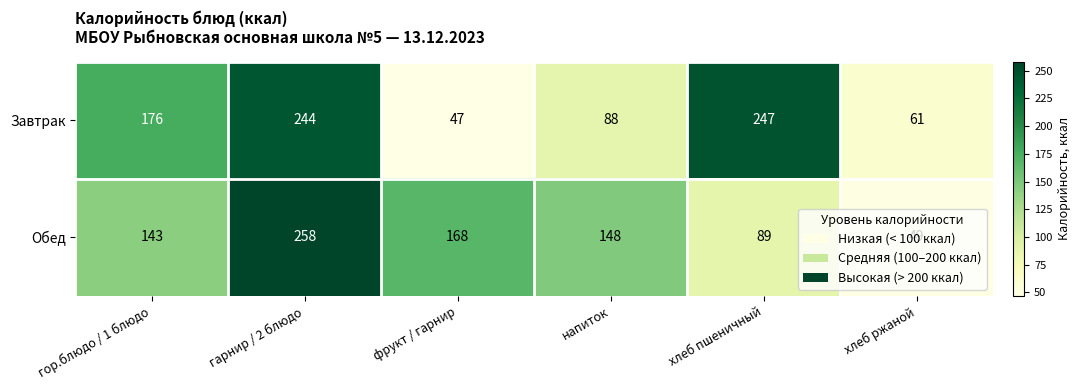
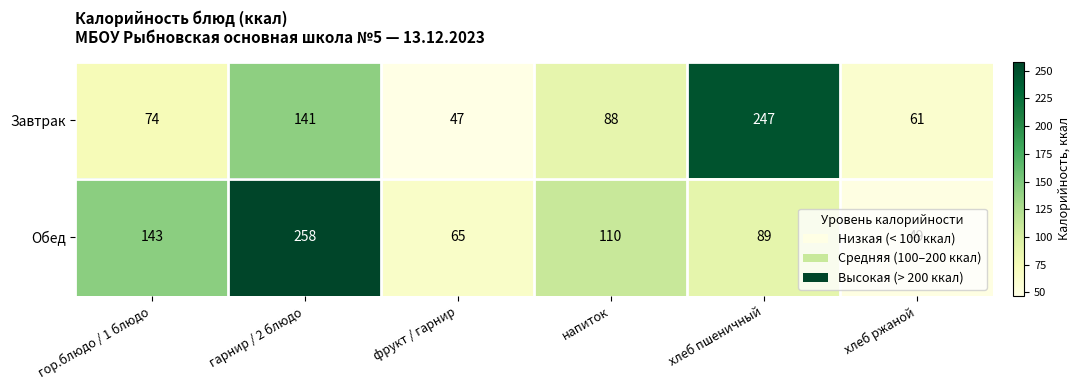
  {
    "Завтрак": {
-     "гор.блюдо / 1 блюдо": 176,
-     "гарнир / 2 блюдо": 244,
+     "гор.блюдо / 1 блюдо": 74,
+     "гарнир / 2 блюдо": 141,
      "фрукт / гарнир": 47,
      "напиток": 88,
      "хлеб пшеничный": 247,
      "хлеб ржаной": 61
    },
    "Обед": {
      "гор.блюдо / 1 блюдо": 143,
      "гарнир / 2 блюдо": 258,
-     "фрукт / гарнир": 168,
-     "напиток": 148,
+     "фрукт / гарнир": 65,
+     "напиток": 110,
      "хлеб пшеничный": 89
    }
  }
